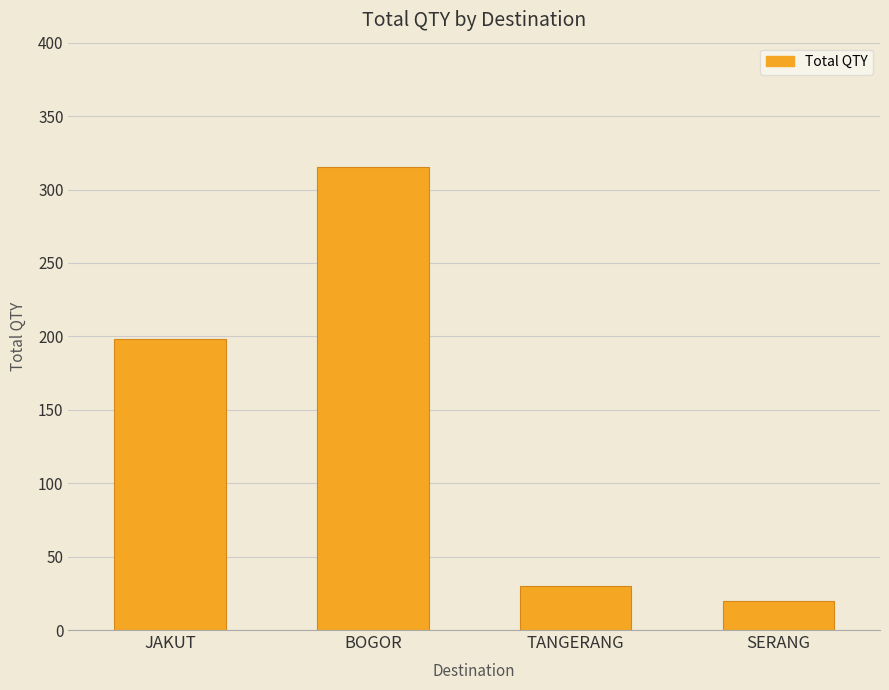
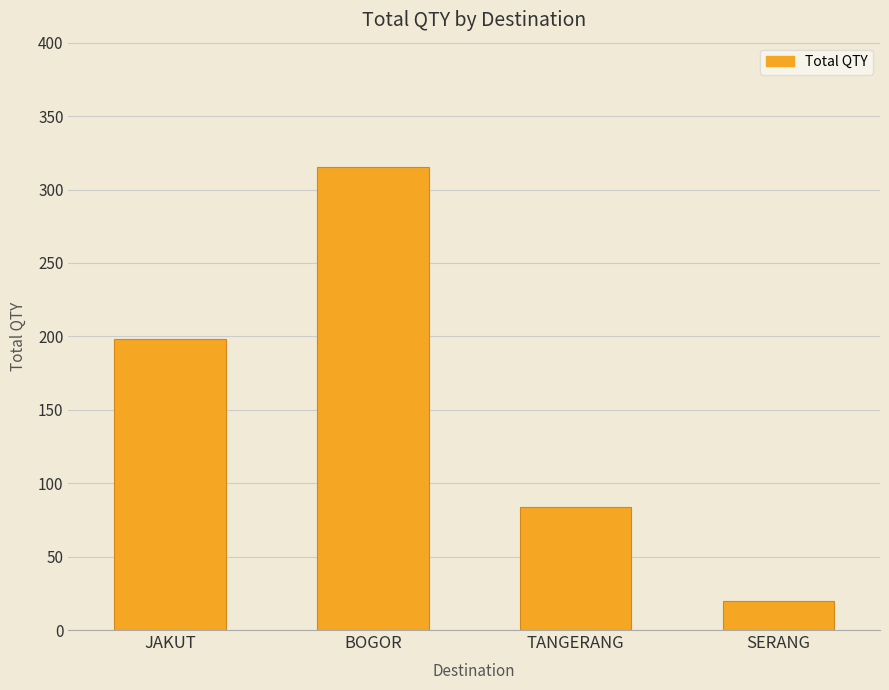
  {
    "JAKUT": 198,
    "BOGOR": 315,
-   "TANGERANG": 30,
+   "TANGERANG": 84,
    "SERANG": 20
  }
